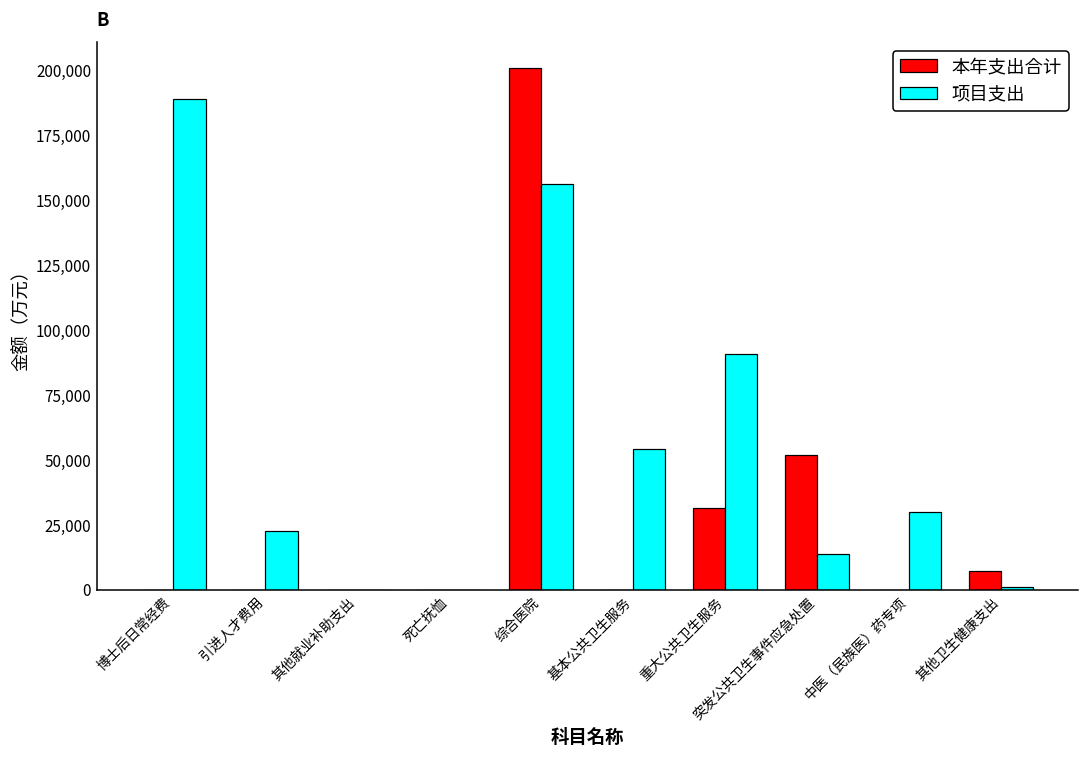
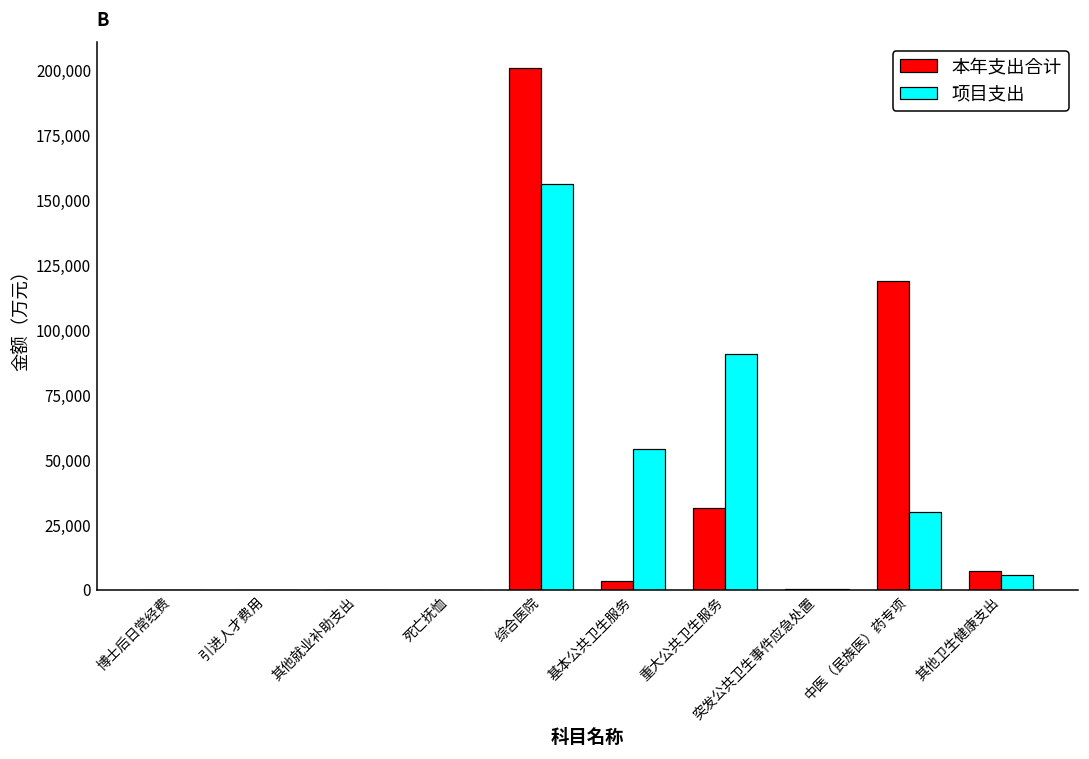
  {
    "本年支出合计": {
      "综合医院": "201,000",
-     "基本公共卫生服务": "0",
+     "基本公共卫生服务": "4,000",
      "重大公共卫生服务": "32,000",
-     "突发公共卫生事件应急处置": "52,000",
-     "中医（民族医）药专项": "0",
+     "突发公共卫生事件应急处置": "0",
+     "中医（民族医）药专项": "119,000",
      "其他卫生健康支出": "7,000"
    },
    "项目支出": {
-     "博士后日常经费": "189,000",
-     "引进人才费用": "23,000",
+     "博士后日常经费": "0",
+     "引进人才费用": "0",
      "死亡抚恤": "0",
      "综合医院": "156,000",
      "基本公共卫生服务": "54,000",
      "重大公共卫生服务": "91,000",
-     "突发公共卫生事件应急处置": "14,000",
+     "突发公共卫生事件应急处置": "0",
      "中医（民族医）药专项": "30,000",
-     "其他卫生健康支出": "1,000"
+     "其他卫生健康支出": "6,000"
    }
  }
